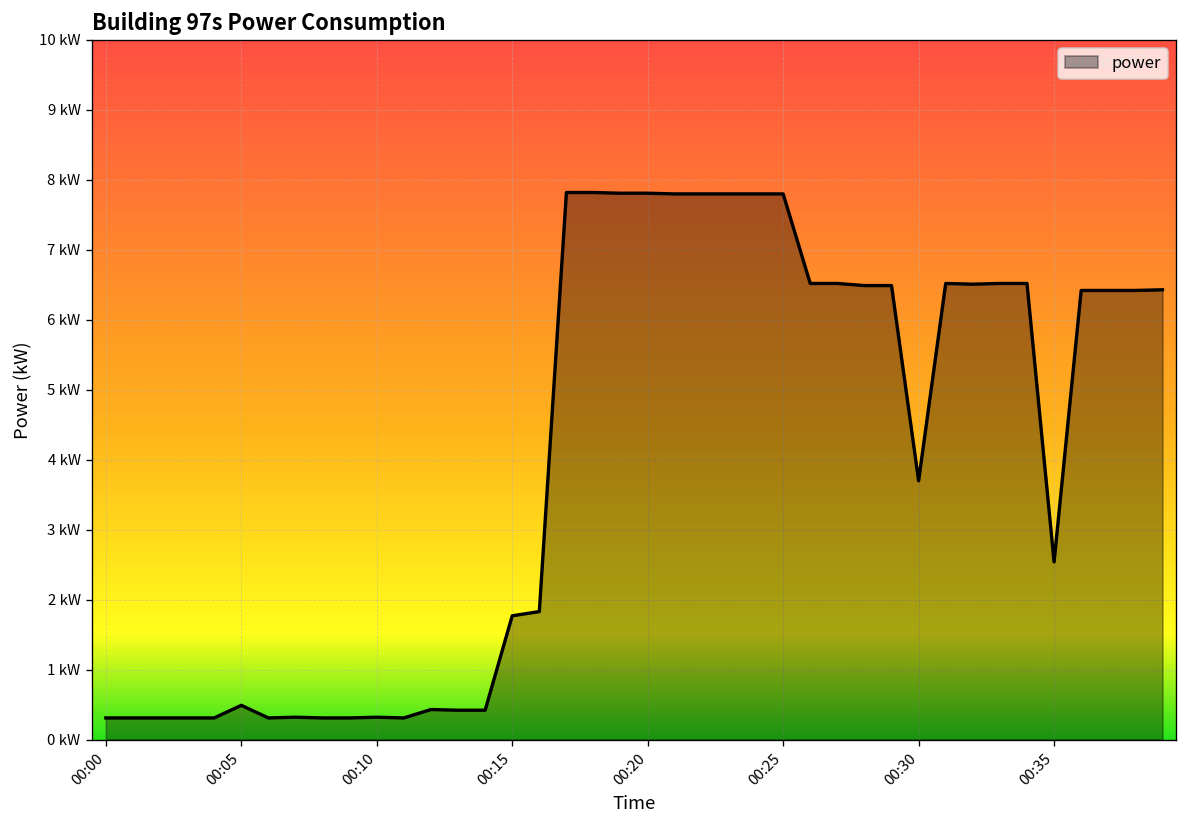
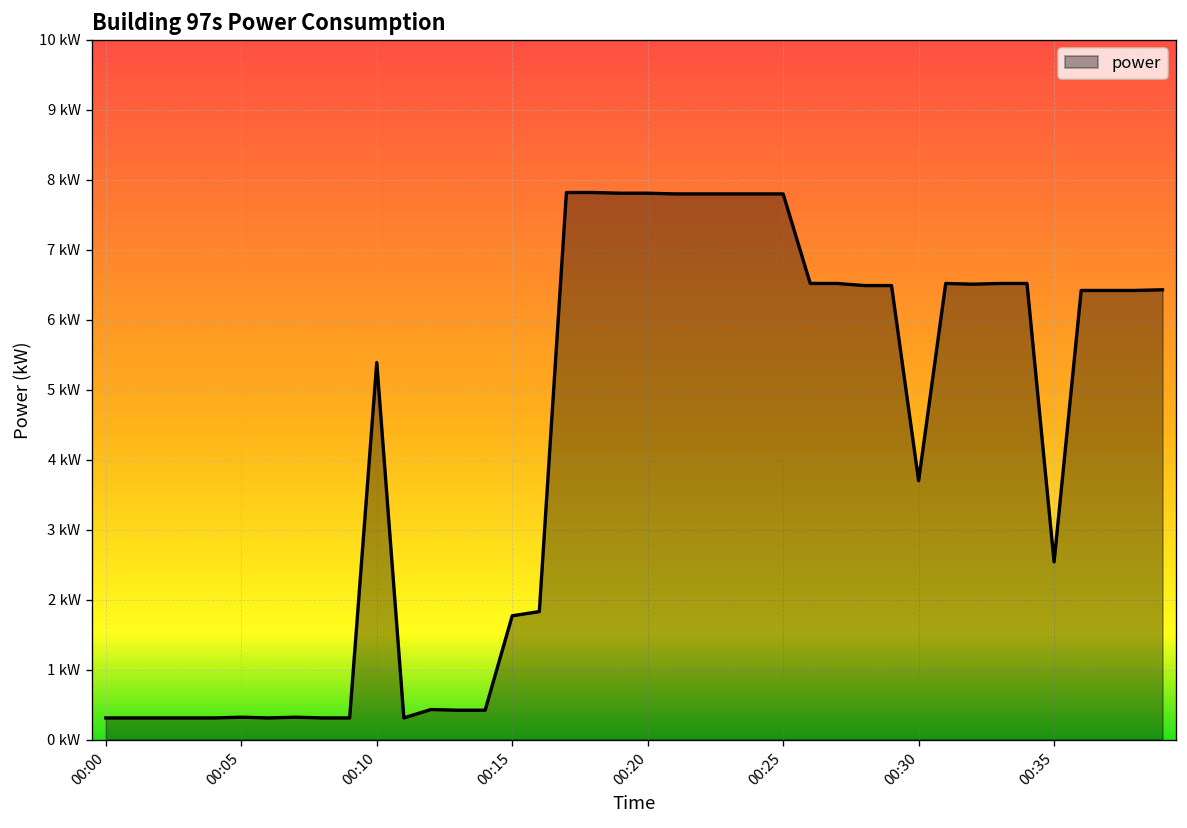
  {
    "00:00": "0.3 kW",
-   "00:05": "0.5 kW",
-   "00:10": "0.3 kW",
+   "00:05": "0.3 kW",
+   "00:10": "5.4 kW",
    "00:15": "1.8 kW",
    "00:20": "7.8 kW",
    "00:25": "7.8 kW",
    "00:30": "3.7 kW",
    "00:35": "2.5 kW"
  }
